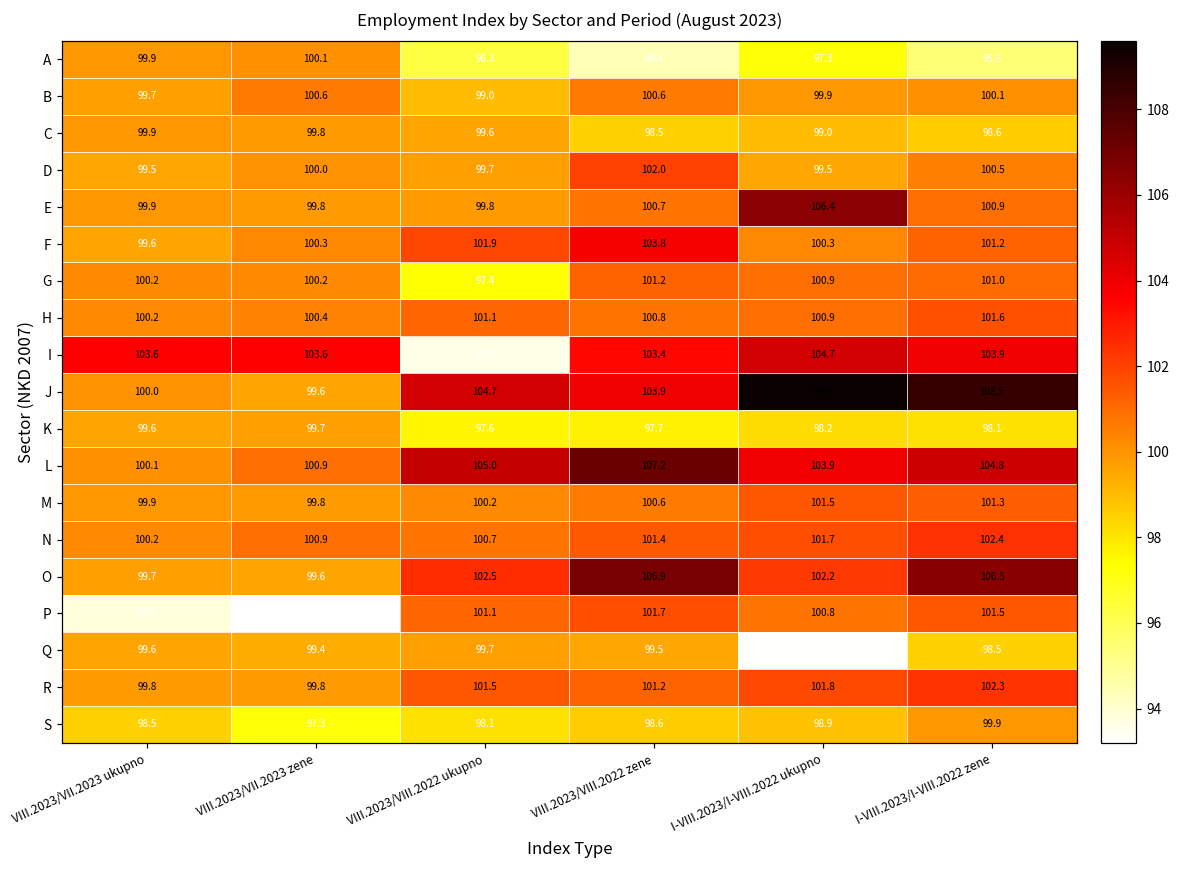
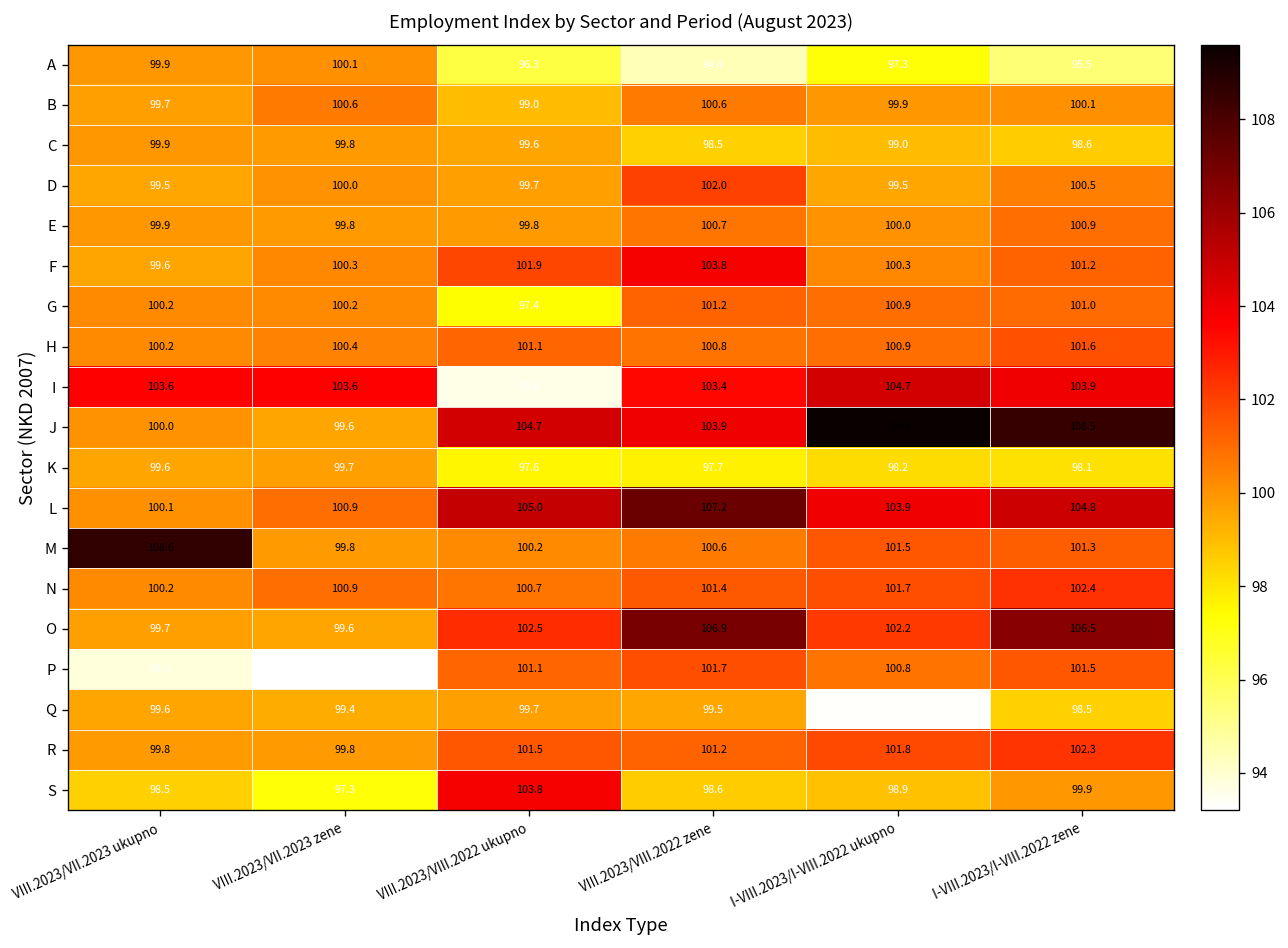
  {
    "A": {
      "VIII.2023/VII.2023 ukupno": 99.9,
      "VIII.2023/VII.2023 zene": 100.1,
      "VIII.2023/VIII.2022 ukupno": 96.3,
      "VIII.2023/VIII.2022 zene": 94.4,
      "I-VIII.2023/I-VIII.2022 ukupno": 97.3,
      "I-VIII.2023/I-VIII.2022 zene": 95.5
    },
    "B": {
      "VIII.2023/VII.2023 ukupno": 99.7,
      "VIII.2023/VII.2023 zene": 100.6,
      "VIII.2023/VIII.2022 ukupno": 99.0,
      "VIII.2023/VIII.2022 zene": 100.6,
      "I-VIII.2023/I-VIII.2022 ukupno": 99.9,
      "I-VIII.2023/I-VIII.2022 zene": 100.1
    },
    "C": {
      "VIII.2023/VII.2023 ukupno": 99.9,
      "VIII.2023/VII.2023 zene": 99.8,
      "VIII.2023/VIII.2022 ukupno": 99.6,
      "VIII.2023/VIII.2022 zene": 98.5,
      "I-VIII.2023/I-VIII.2022 ukupno": 99.0,
      "I-VIII.2023/I-VIII.2022 zene": 98.6
    },
    "D": {
      "VIII.2023/VII.2023 ukupno": 99.5,
      "VIII.2023/VII.2023 zene": 100.0,
      "VIII.2023/VIII.2022 ukupno": 99.7,
      "VIII.2023/VIII.2022 zene": 102.0,
      "I-VIII.2023/I-VIII.2022 ukupno": 99.5,
      "I-VIII.2023/I-VIII.2022 zene": 100.5
    },
    "E": {
      "VIII.2023/VII.2023 ukupno": 99.9,
      "VIII.2023/VII.2023 zene": 99.8,
      "VIII.2023/VIII.2022 ukupno": 99.8,
      "VIII.2023/VIII.2022 zene": 100.7,
-     "I-VIII.2023/I-VIII.2022 ukupno": 106.4,
+     "I-VIII.2023/I-VIII.2022 ukupno": 100.0,
      "I-VIII.2023/I-VIII.2022 zene": 100.9
    },
    "F": {
      "VIII.2023/VII.2023 ukupno": 99.6,
      "VIII.2023/VII.2023 zene": 100.3,
      "VIII.2023/VIII.2022 ukupno": 101.9,
      "VIII.2023/VIII.2022 zene": 103.8,
      "I-VIII.2023/I-VIII.2022 ukupno": 100.3,
      "I-VIII.2023/I-VIII.2022 zene": 101.2
    },
    "G": {
      "VIII.2023/VII.2023 ukupno": 100.2,
      "VIII.2023/VII.2023 zene": 100.2,
      "VIII.2023/VIII.2022 ukupno": 97.4,
      "VIII.2023/VIII.2022 zene": 101.2,
      "I-VIII.2023/I-VIII.2022 ukupno": 100.9,
      "I-VIII.2023/I-VIII.2022 zene": 101.0
    },
    "H": {
      "VIII.2023/VII.2023 ukupno": 100.2,
      "VIII.2023/VII.2023 zene": 100.4,
      "VIII.2023/VIII.2022 ukupno": 101.1,
      "VIII.2023/VIII.2022 zene": 100.8,
      "I-VIII.2023/I-VIII.2022 ukupno": 100.9,
      "I-VIII.2023/I-VIII.2022 zene": 101.6
    },
    "I": {
      "VIII.2023/VII.2023 ukupno": 103.6,
      "VIII.2023/VII.2023 zene": 103.6,
      "VIII.2023/VIII.2022 zene": 103.4,
      "I-VIII.2023/I-VIII.2022 ukupno": 104.7,
      "I-VIII.2023/I-VIII.2022 zene": 103.9
    },
    "J": {
      "VIII.2023/VII.2023 ukupno": 100.0,
      "VIII.2023/VII.2023 zene": 99.6,
      "VIII.2023/VIII.2022 ukupno": 104.7,
      "VIII.2023/VIII.2022 zene": 103.9,
      "I-VIII.2023/I-VIII.2022 zene": 108.5
    },
    "K": {
      "VIII.2023/VII.2023 ukupno": 99.6,
      "VIII.2023/VII.2023 zene": 99.7,
      "VIII.2023/VIII.2022 ukupno": 97.6,
      "VIII.2023/VIII.2022 zene": 97.7,
      "I-VIII.2023/I-VIII.2022 ukupno": 98.2,
      "I-VIII.2023/I-VIII.2022 zene": 98.1
    },
    "L": {
      "VIII.2023/VII.2023 ukupno": 100.1,
      "VIII.2023/VII.2023 zene": 100.9,
      "VIII.2023/VIII.2022 ukupno": 105.0,
      "VIII.2023/VIII.2022 zene": 107.2,
      "I-VIII.2023/I-VIII.2022 ukupno": 103.9,
      "I-VIII.2023/I-VIII.2022 zene": 104.8
    },
    "M": {
-     "VIII.2023/VII.2023 ukupno": 99.9,
+     "VIII.2023/VII.2023 ukupno": 108.6,
      "VIII.2023/VII.2023 zene": 99.8,
      "VIII.2023/VIII.2022 ukupno": 100.2,
      "VIII.2023/VIII.2022 zene": 100.6,
      "I-VIII.2023/I-VIII.2022 ukupno": 101.5,
      "I-VIII.2023/I-VIII.2022 zene": 101.3
    },
    "N": {
      "VIII.2023/VII.2023 ukupno": 100.2,
      "VIII.2023/VII.2023 zene": 100.9,
      "VIII.2023/VIII.2022 ukupno": 100.7,
      "VIII.2023/VIII.2022 zene": 101.4,
      "I-VIII.2023/I-VIII.2022 ukupno": 101.7,
      "I-VIII.2023/I-VIII.2022 zene": 102.4
    },
    "O": {
      "VIII.2023/VII.2023 ukupno": 99.7,
      "VIII.2023/VII.2023 zene": 99.6,
      "VIII.2023/VIII.2022 ukupno": 102.5,
      "VIII.2023/VIII.2022 zene": 106.9,
      "I-VIII.2023/I-VIII.2022 ukupno": 102.2,
      "I-VIII.2023/I-VIII.2022 zene": 106.5
    },
    "P": {
      "VIII.2023/VIII.2022 ukupno": 101.1,
      "VIII.2023/VIII.2022 zene": 101.7,
      "I-VIII.2023/I-VIII.2022 ukupno": 100.8,
      "I-VIII.2023/I-VIII.2022 zene": 101.5
    },
    "Q": {
      "VIII.2023/VII.2023 ukupno": 99.6,
      "VIII.2023/VII.2023 zene": 99.4,
      "VIII.2023/VIII.2022 ukupno": 99.7,
      "VIII.2023/VIII.2022 zene": 99.5,
      "I-VIII.2023/I-VIII.2022 zene": 98.5
    },
    "R": {
      "VIII.2023/VII.2023 ukupno": 99.8,
      "VIII.2023/VII.2023 zene": 99.8,
      "VIII.2023/VIII.2022 ukupno": 101.5,
      "VIII.2023/VIII.2022 zene": 101.2,
      "I-VIII.2023/I-VIII.2022 ukupno": 101.8,
      "I-VIII.2023/I-VIII.2022 zene": 102.3
    },
    "S": {
      "VIII.2023/VII.2023 ukupno": 98.5,
      "VIII.2023/VII.2023 zene": 97.3,
-     "VIII.2023/VIII.2022 ukupno": 98.1,
+     "VIII.2023/VIII.2022 ukupno": 103.8,
      "VIII.2023/VIII.2022 zene": 98.6,
      "I-VIII.2023/I-VIII.2022 ukupno": 98.9,
      "I-VIII.2023/I-VIII.2022 zene": 99.9
    }
  }
